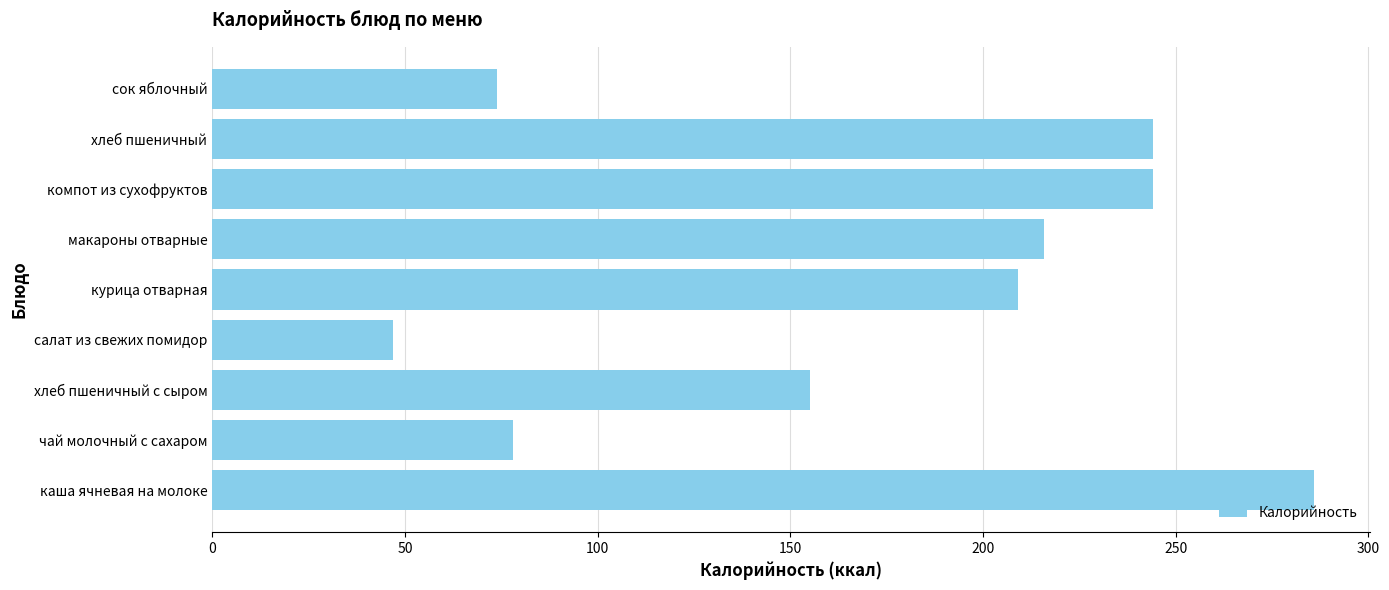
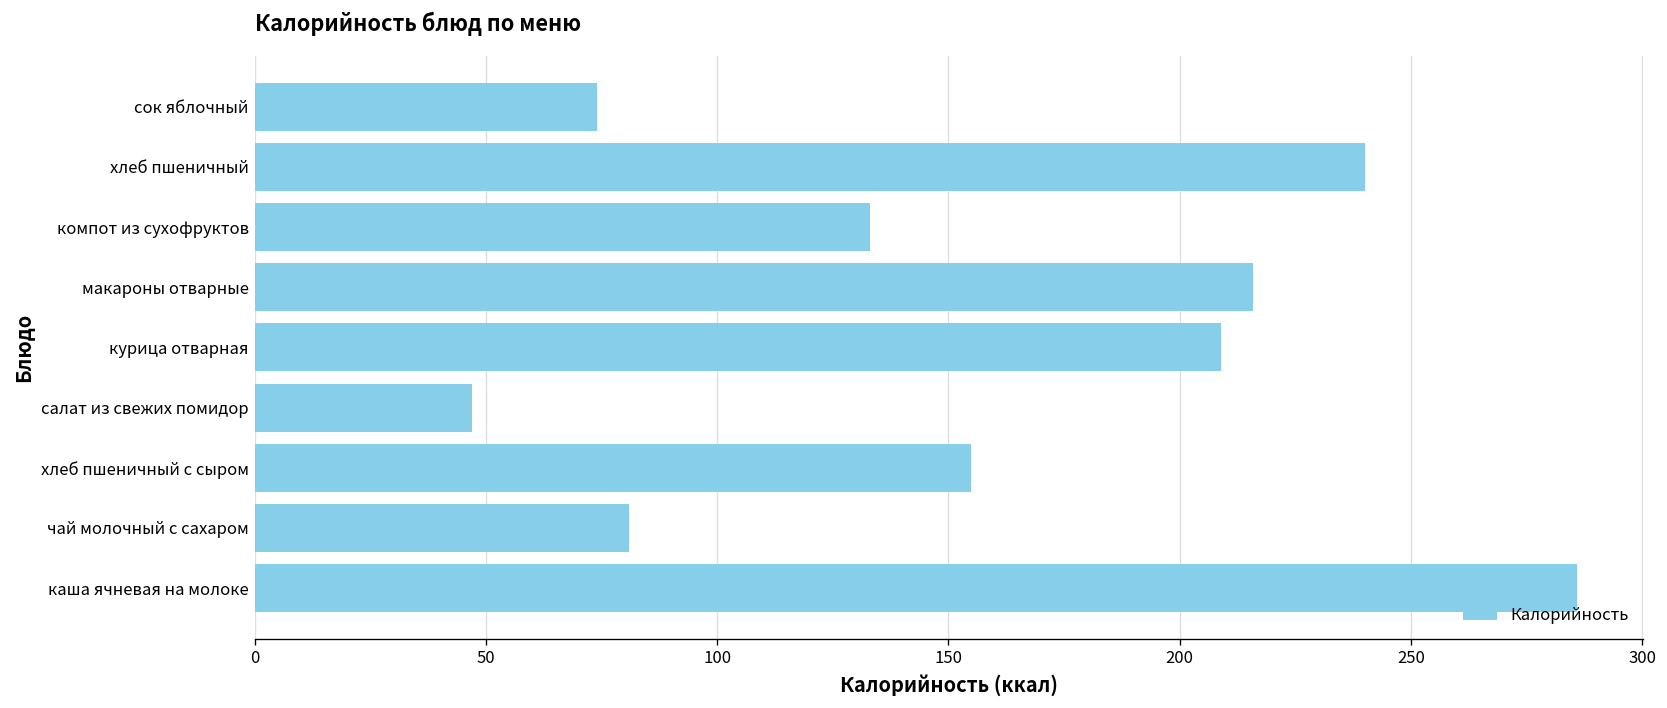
  {
    "сок яблочный": 74,
-   "хлеб пшеничный": 244,
-   "компот из сухофруктов": 244,
+   "хлеб пшеничный": 240,
+   "компот из сухофруктов": 133,
    "макароны отварные": 216,
    "курица отварная": 209,
    "салат из свежих помидор": 47,
    "хлеб пшеничный с сыром": 155,
-   "чай молочный с сахаром": 78,
+   "чай молочный с сахаром": 81,
    "каша ячневая на молоке": 286
  }
